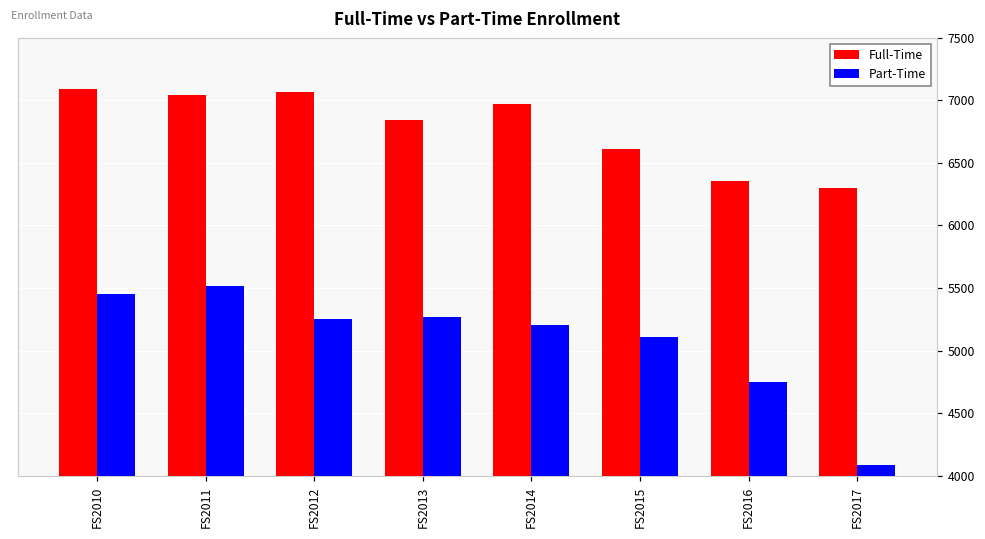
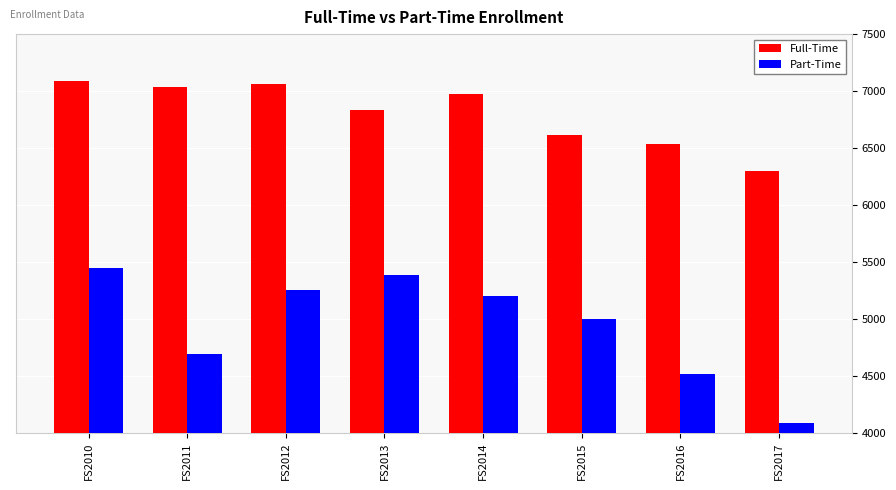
  {
    "Full-Time": {
      "FS2010": 7090,
      "FS2011": 7040,
      "FS2012": 7060,
      "FS2013": 6840,
      "FS2014": 6970,
      "FS2015": 6610,
-     "FS2016": 6360,
+     "FS2016": 6530,
      "FS2017": 6300
    },
    "Part-Time": {
      "FS2010": 5450,
-     "FS2011": 5520,
+     "FS2011": 4690,
      "FS2012": 5250,
-     "FS2013": 5270,
+     "FS2013": 5390,
      "FS2014": 5210,
-     "FS2015": 5110,
-     "FS2016": 4750,
+     "FS2015": 5000,
+     "FS2016": 4520,
      "FS2017": 4090
    }
  }
